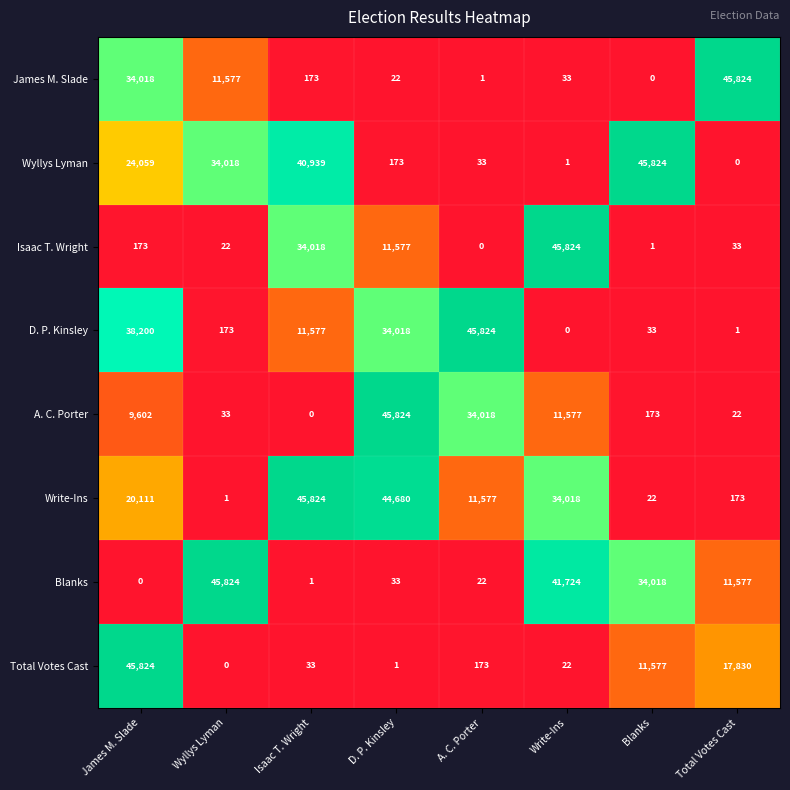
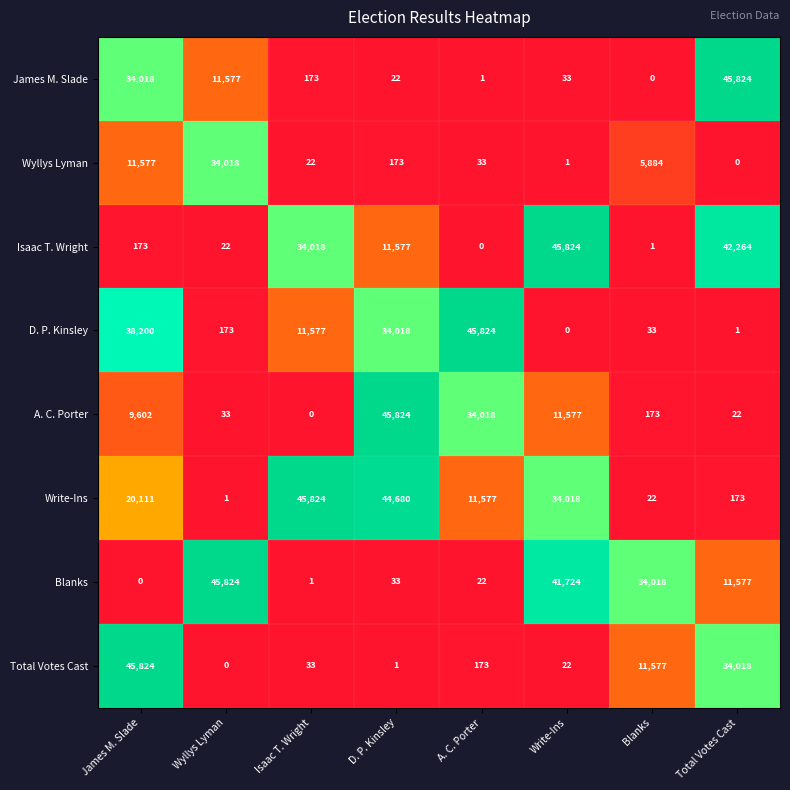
  {
    "James M. Slade": {
      "James M. Slade": "34,018",
      "Wyllys Lyman": "11,577",
      "Isaac T. Wright": "173",
      "D. P. Kinsley": "22",
      "A. C. Porter": "1",
      "Write-Ins": "33",
      "Blanks": "0",
      "Total Votes Cast": "45,824"
    },
    "Wyllys Lyman": {
-     "James M. Slade": "24,059",
+     "James M. Slade": "11,577",
      "Wyllys Lyman": "34,018",
-     "Isaac T. Wright": "40,939",
+     "Isaac T. Wright": "22",
      "D. P. Kinsley": "173",
      "A. C. Porter": "33",
      "Write-Ins": "1",
-     "Blanks": "45,824",
+     "Blanks": "5,884",
      "Total Votes Cast": "0"
    },
    "Isaac T. Wright": {
      "James M. Slade": "173",
      "Wyllys Lyman": "22",
      "Isaac T. Wright": "34,018",
      "D. P. Kinsley": "11,577",
      "A. C. Porter": "0",
      "Write-Ins": "45,824",
      "Blanks": "1",
-     "Total Votes Cast": "33"
+     "Total Votes Cast": "42,264"
    },
    "D. P. Kinsley": {
      "James M. Slade": "38,200",
      "Wyllys Lyman": "173",
      "Isaac T. Wright": "11,577",
      "D. P. Kinsley": "34,018",
      "A. C. Porter": "45,824",
      "Write-Ins": "0",
      "Blanks": "33",
      "Total Votes Cast": "1"
    },
    "A. C. Porter": {
      "James M. Slade": "9,602",
      "Wyllys Lyman": "33",
      "Isaac T. Wright": "0",
      "D. P. Kinsley": "45,824",
      "A. C. Porter": "34,018",
      "Write-Ins": "11,577",
      "Blanks": "173",
      "Total Votes Cast": "22"
    },
    "Write-Ins": {
      "James M. Slade": "20,111",
      "Wyllys Lyman": "1",
      "Isaac T. Wright": "45,824",
      "D. P. Kinsley": "44,680",
      "A. C. Porter": "11,577",
      "Write-Ins": "34,018",
      "Blanks": "22",
      "Total Votes Cast": "173"
    },
    "Blanks": {
      "James M. Slade": "0",
      "Wyllys Lyman": "45,824",
      "Isaac T. Wright": "1",
      "D. P. Kinsley": "33",
      "A. C. Porter": "22",
      "Write-Ins": "41,724",
      "Blanks": "34,018",
      "Total Votes Cast": "11,577"
    },
    "Total Votes Cast": {
      "James M. Slade": "45,824",
      "Wyllys Lyman": "0",
      "Isaac T. Wright": "33",
      "D. P. Kinsley": "1",
      "A. C. Porter": "173",
      "Write-Ins": "22",
      "Blanks": "11,577",
-     "Total Votes Cast": "17,830"
+     "Total Votes Cast": "34,018"
    }
  }
